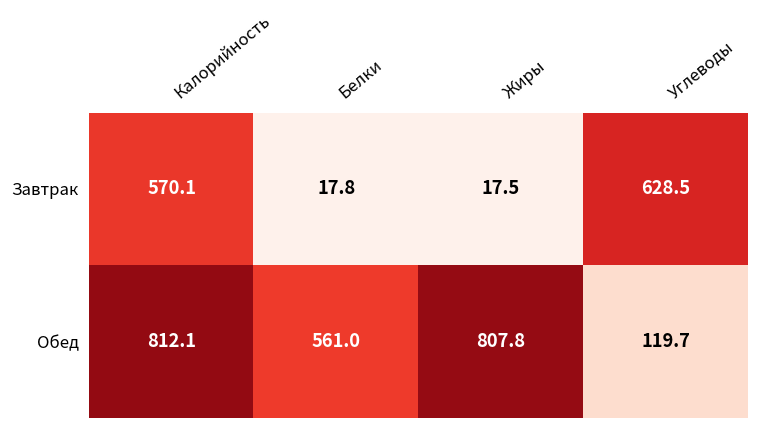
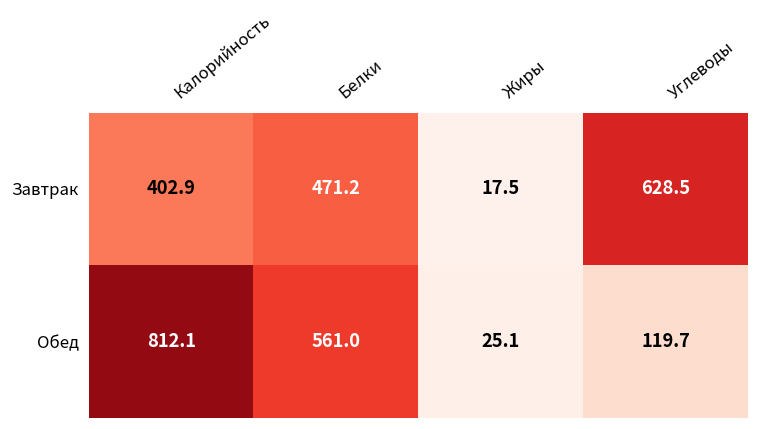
  {
    "Завтрак": {
-     "Калорийность": 570.1,
-     "Белки": 17.8,
+     "Калорийность": 402.9,
+     "Белки": 471.2,
      "Жиры": 17.5,
      "Углеводы": 628.5
    },
    "Обед": {
      "Калорийность": 812.1,
      "Белки": 561.0,
-     "Жиры": 807.8,
+     "Жиры": 25.1,
      "Углеводы": 119.7
    }
  }
